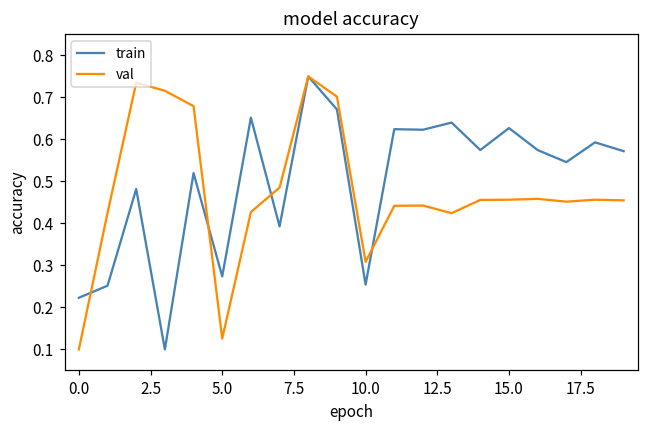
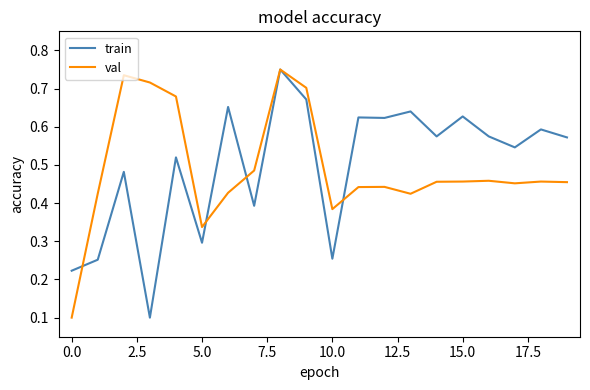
  {
    "train": {
      "0.0": 0.22,
-     "5.0": 0.27,
+     "5.0": 0.30,
      "10.0": 0.25,
      "15.0": 0.63
    },
    "val": {
      "0.0": 0.10,
-     "5.0": 0.13,
-     "10.0": 0.31,
+     "5.0": 0.34,
+     "10.0": 0.38,
      "15.0": 0.46
    }
  }
